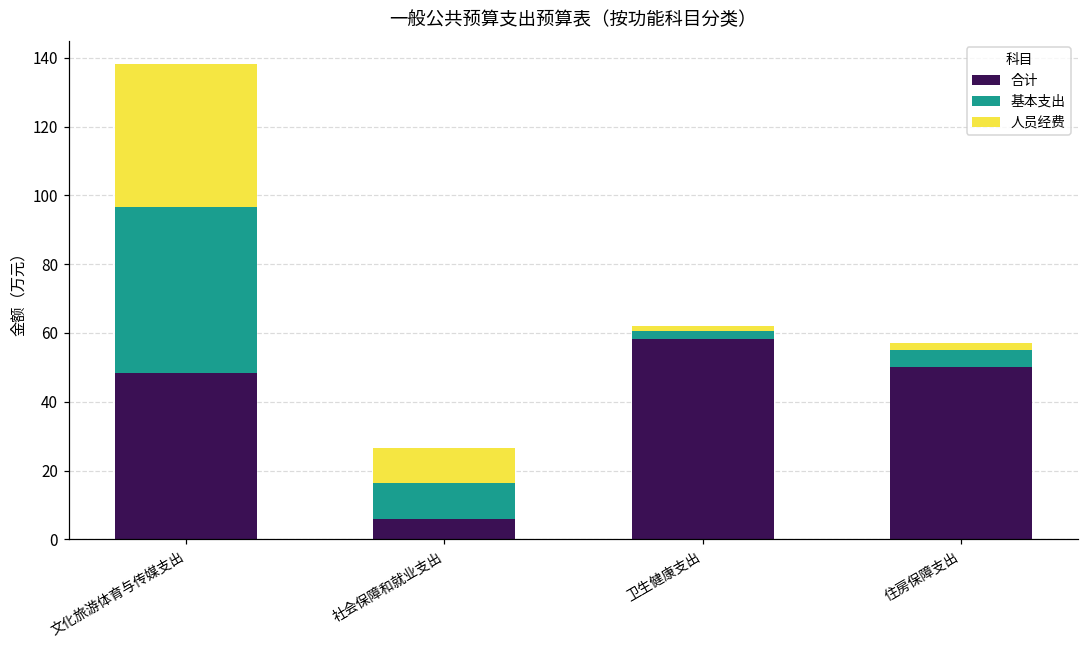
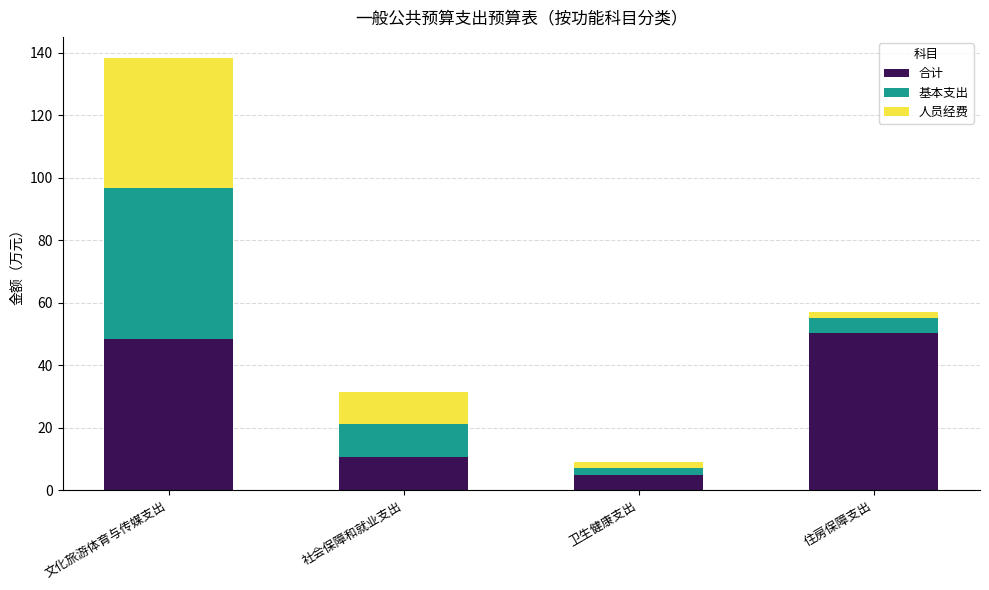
  {
    "合计": {
      "文化旅游体育与传媒支出": 48,
-     "社会保障和就业支出": 6,
-     "卫生健康支出": 58,
+     "社会保障和就业支出": 11,
+     "卫生健康支出": 5,
      "住房保障支出": 50
    },
    "基本支出": {
      "文化旅游体育与传媒支出": 48,
      "社会保障和就业支出": 11,
      "卫生健康支出": 2,
      "住房保障支出": 5
    },
    "人员经费": {
      "文化旅游体育与传媒支出": 41,
      "社会保障和就业支出": 10,
      "卫生健康支出": 2,
      "住房保障支出": 2
    }
  }
